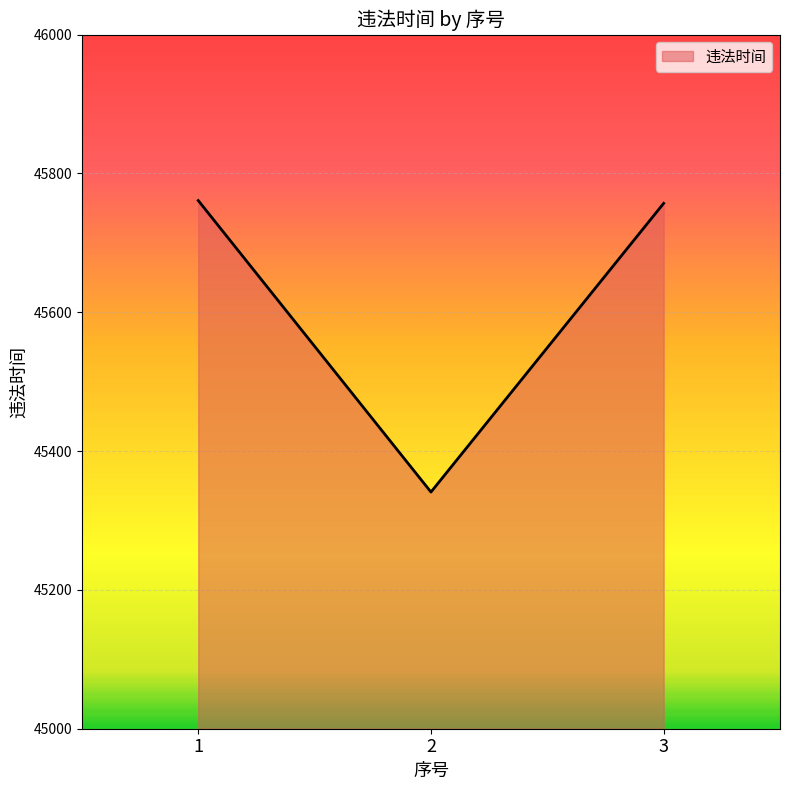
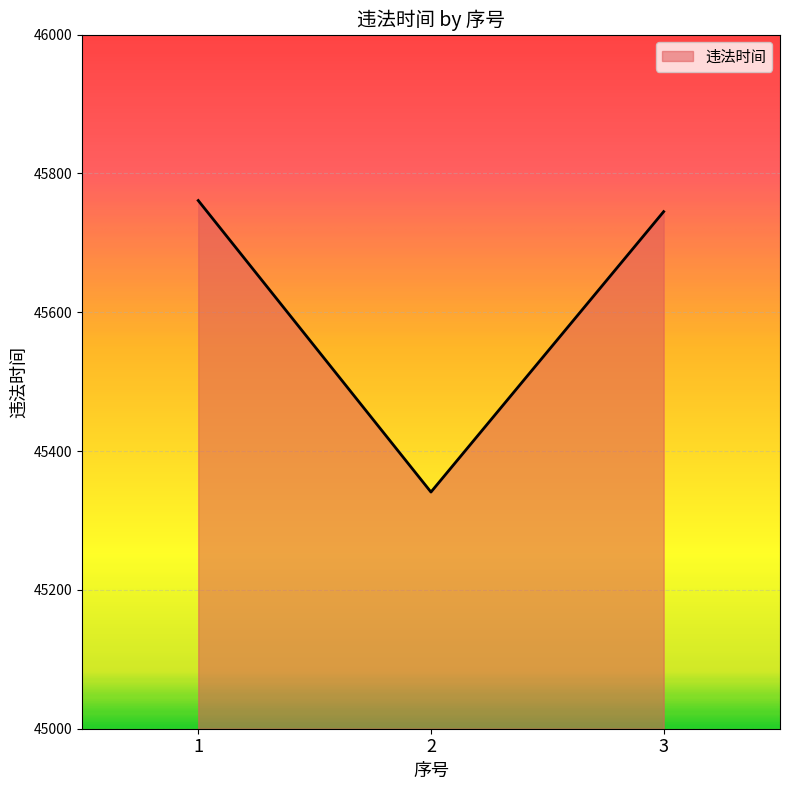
  {
    "1": 45760,
    "2": 45340,
-   "3": 45760
+   "3": 45750
  }
